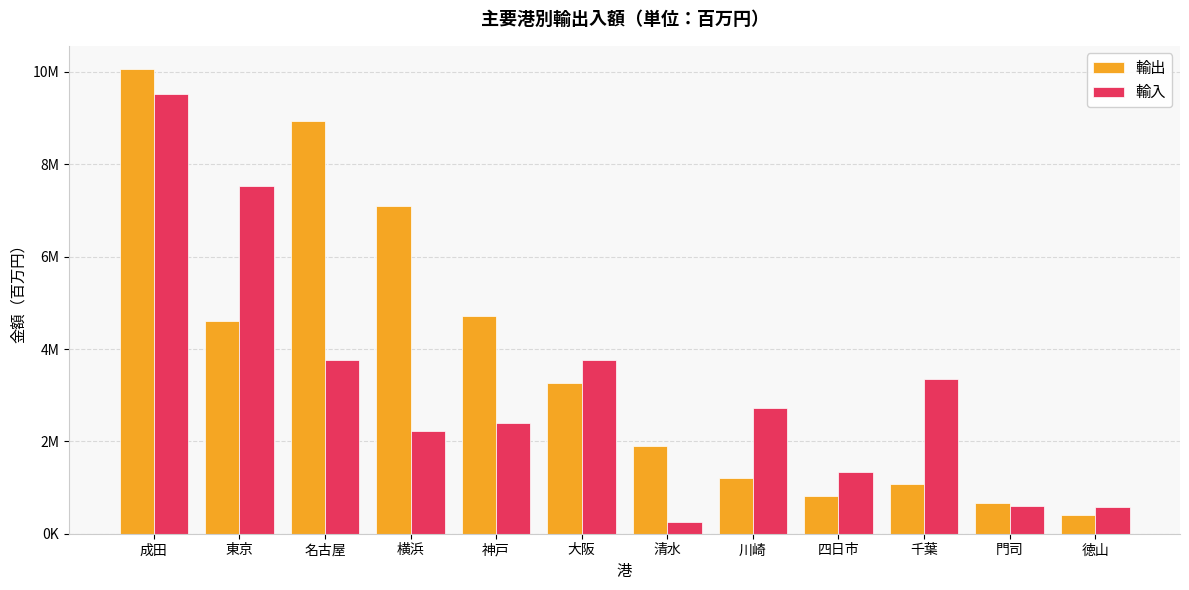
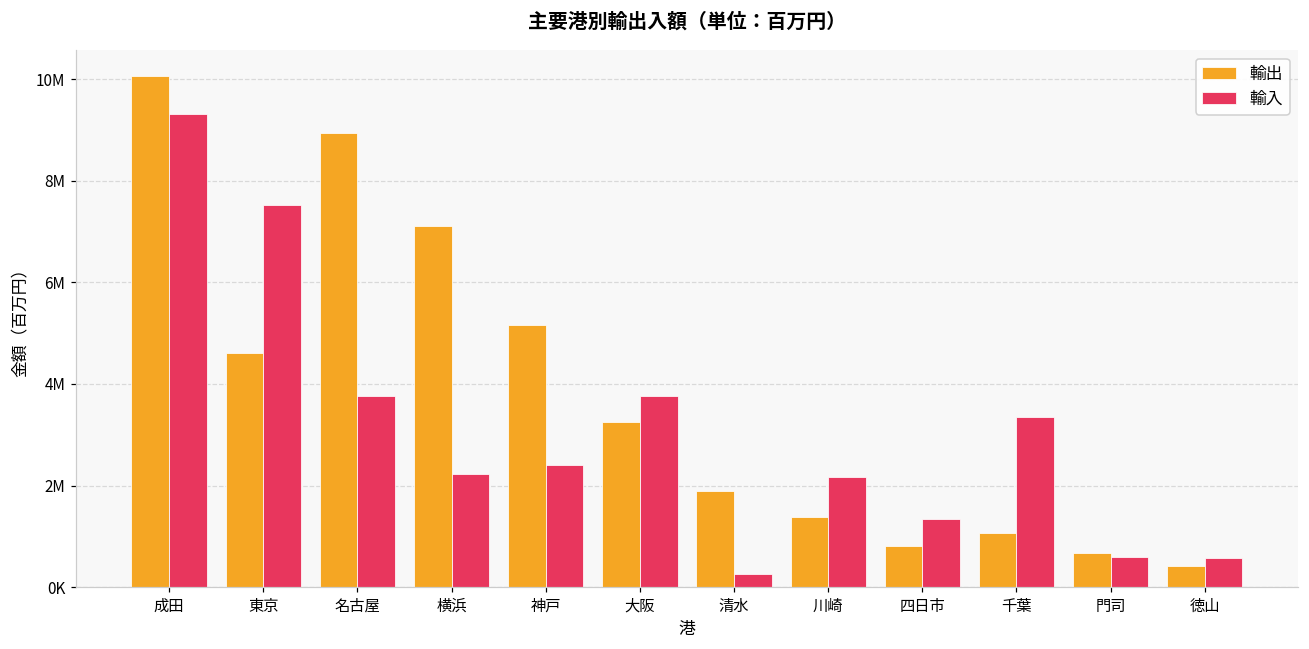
  {
    "輸出": {
      "成田": 10100000,
      "東京": 4600000,
      "名古屋": 8900000,
      "横浜": 7100000,
-     "神戸": 4700000,
+     "神戸": 5200000,
      "大阪": 3300000,
      "清水": 1900000,
-     "川崎": 1200000,
+     "川崎": 1400000,
      "四日市": 800000,
      "千葉": 1100000,
      "門司": 700000,
      "徳山": 400000
    },
    "輸入": {
-     "成田": 9500000,
+     "成田": 9300000,
      "東京": 7500000,
      "名古屋": 3800000,
      "横浜": 2200000,
      "神戸": 2400000,
      "大阪": 3800000,
      "清水": 200000,
-     "川崎": 2700000,
+     "川崎": 2200000,
      "四日市": 1300000,
      "千葉": 3300000,
      "門司": 600000,
      "徳山": 600000
    }
  }
